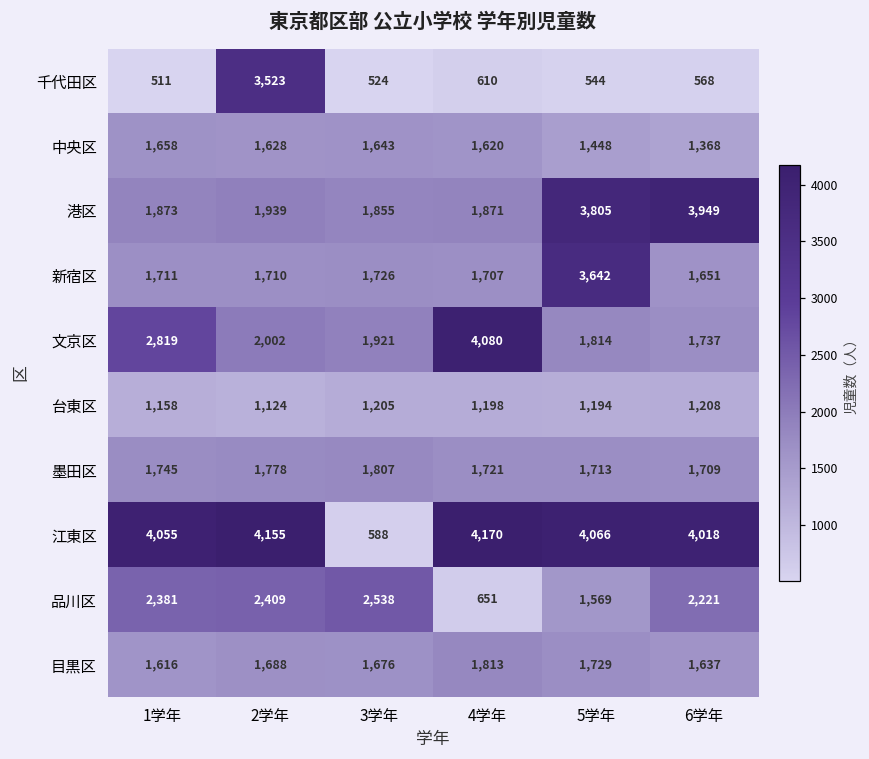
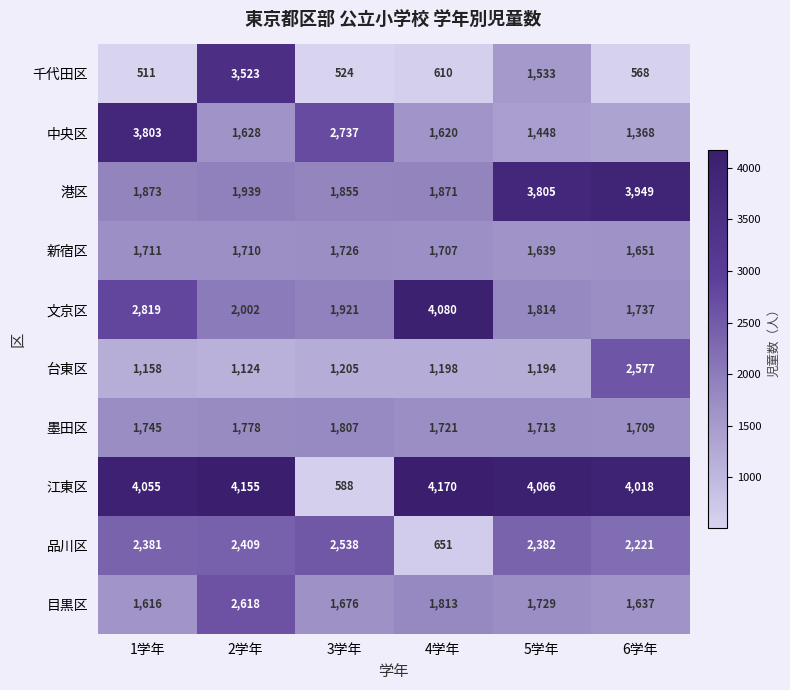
  {
    "千代田区": {
      "1学年": "511",
      "2学年": "3,523",
      "3学年": "524",
      "4学年": "610",
-     "5学年": "544",
+     "5学年": "1,533",
      "6学年": "568"
    },
    "中央区": {
-     "1学年": "1,658",
+     "1学年": "3,803",
      "2学年": "1,628",
-     "3学年": "1,643",
+     "3学年": "2,737",
      "4学年": "1,620",
      "5学年": "1,448",
      "6学年": "1,368"
    },
    "港区": {
      "1学年": "1,873",
      "2学年": "1,939",
      "3学年": "1,855",
      "4学年": "1,871",
      "5学年": "3,805",
      "6学年": "3,949"
    },
    "新宿区": {
      "1学年": "1,711",
      "2学年": "1,710",
      "3学年": "1,726",
      "4学年": "1,707",
-     "5学年": "3,642",
+     "5学年": "1,639",
      "6学年": "1,651"
    },
    "文京区": {
      "1学年": "2,819",
      "2学年": "2,002",
      "3学年": "1,921",
      "4学年": "4,080",
      "5学年": "1,814",
      "6学年": "1,737"
    },
    "台東区": {
      "1学年": "1,158",
      "2学年": "1,124",
      "3学年": "1,205",
      "4学年": "1,198",
      "5学年": "1,194",
-     "6学年": "1,208"
+     "6学年": "2,577"
    },
    "墨田区": {
      "1学年": "1,745",
      "2学年": "1,778",
      "3学年": "1,807",
      "4学年": "1,721",
      "5学年": "1,713",
      "6学年": "1,709"
    },
    "江東区": {
      "1学年": "4,055",
      "2学年": "4,155",
      "3学年": "588",
      "4学年": "4,170",
      "5学年": "4,066",
      "6学年": "4,018"
    },
    "品川区": {
      "1学年": "2,381",
      "2学年": "2,409",
      "3学年": "2,538",
      "4学年": "651",
-     "5学年": "1,569",
+     "5学年": "2,382",
      "6学年": "2,221"
    },
    "目黒区": {
      "1学年": "1,616",
-     "2学年": "1,688",
+     "2学年": "2,618",
      "3学年": "1,676",
      "4学年": "1,813",
      "5学年": "1,729",
      "6学年": "1,637"
    }
  }
